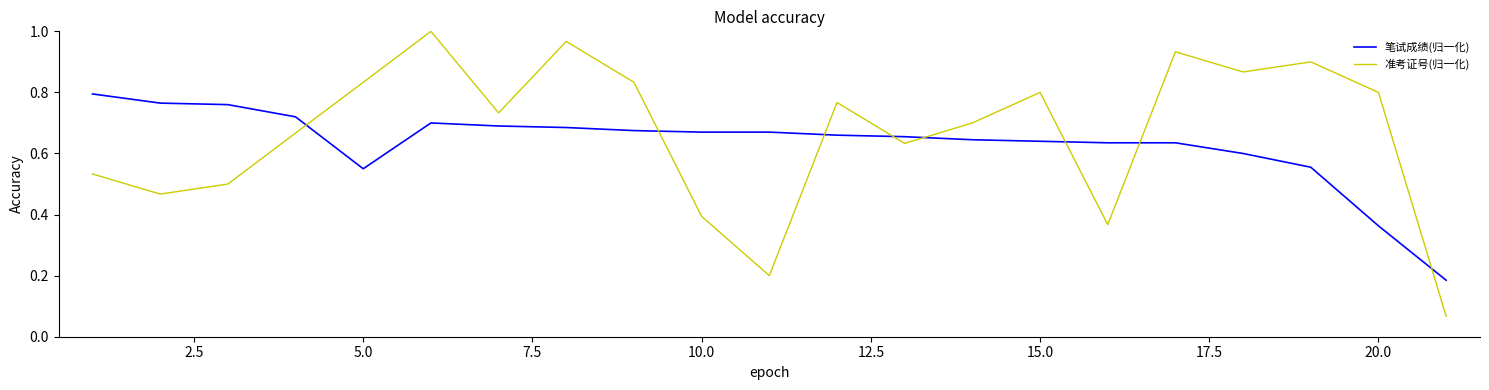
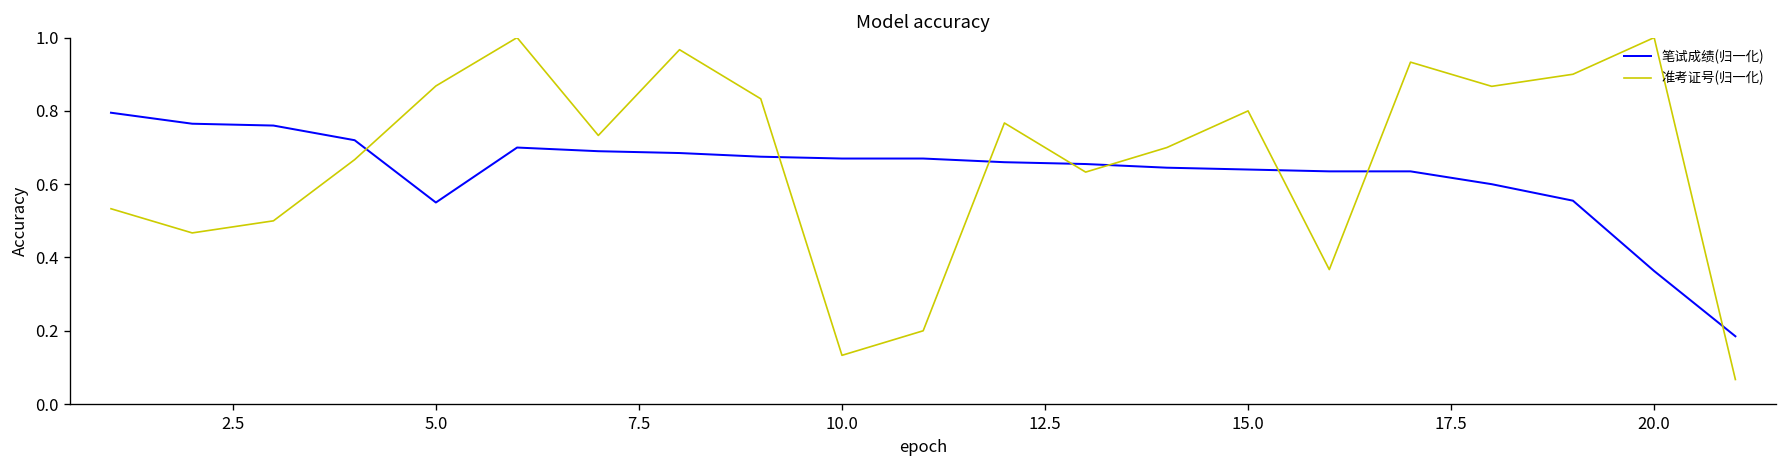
  {
    "笔试成绩(归一化)": {
      "5.0": 0.55,
      "10.0": 0.67,
      "15.0": 0.64,
      "20.0": 0.36
    },
    "准考证号(归一化)": {
-     "5.0": 0.83,
-     "10.0": 0.39,
+     "5.0": 0.87,
+     "10.0": 0.13,
      "15.0": 0.80,
-     "20.0": 0.8
+     "20.0": 1.0
    }
  }
